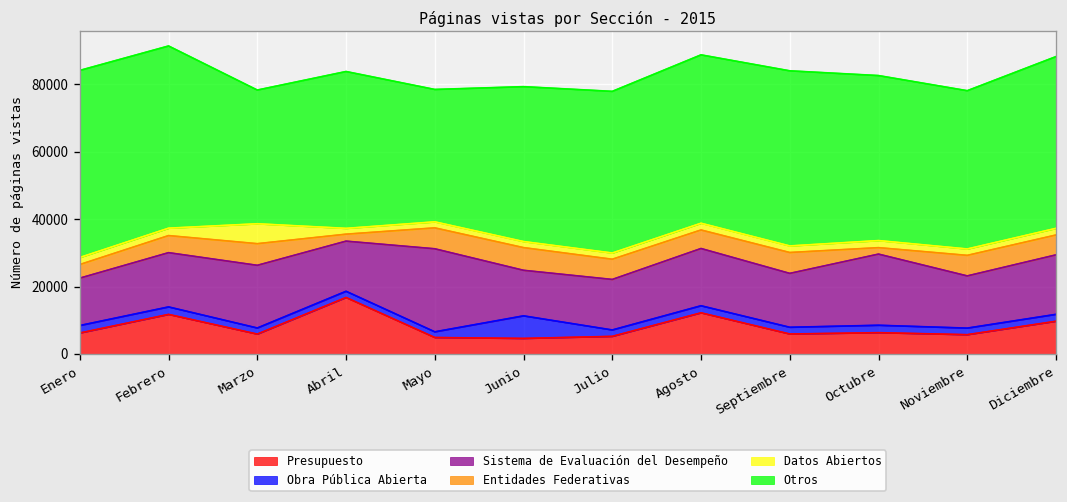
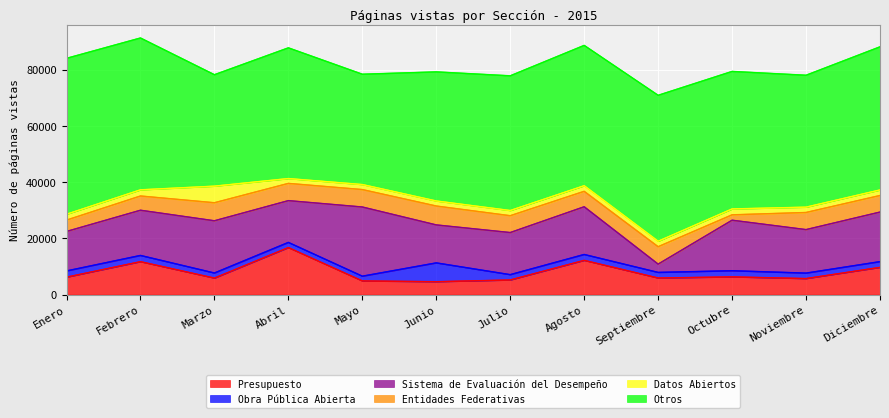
  {
    "Presupuesto": {
      "Enero": 6000,
      "Febrero": 12000,
      "Marzo": 6000,
      "Abril": 17000,
      "Mayo": 5000,
      "Junio": 5000,
      "Julio": 5000,
      "Agosto": 12000,
      "Septiembre": 6000,
      "Octubre": 6000,
      "Noviembre": 6000,
      "Diciembre": 10000
    },
    "Obra Pública Abierta": {
      "Enero": 2000,
      "Febrero": 2000,
      "Marzo": 2000,
      "Abril": 2000,
      "Mayo": 2000,
      "Junio": 7000,
      "Julio": 2000,
      "Agosto": 2000,
      "Septiembre": 2000,
      "Octubre": 2000,
      "Noviembre": 2000,
      "Diciembre": 2000
    },
    "Sistema de Evaluación del Desempeño": {
      "Enero": 14000,
      "Febrero": 16000,
      "Marzo": 19000,
      "Abril": 15000,
      "Mayo": 25000,
      "Junio": 14000,
      "Julio": 15000,
      "Agosto": 17000,
-     "Septiembre": 16000,
-     "Octubre": 21000,
+     "Septiembre": 3000,
+     "Octubre": 18000,
      "Noviembre": 16000,
      "Diciembre": 18000
    },
    "Entidades Federativas": {
      "Enero": 4000,
      "Febrero": 5000,
      "Marzo": 6000,
-     "Abril": 2000,
+     "Abril": 6000,
      "Mayo": 6000,
      "Junio": 7000,
      "Julio": 6000,
      "Agosto": 6000,
      "Septiembre": 6000,
      "Octubre": 2000,
      "Noviembre": 6000,
      "Diciembre": 6000
    },
    "Datos Abiertos": {
      "Enero": 2000,
      "Febrero": 2000,
      "Marzo": 6000,
      "Abril": 2000,
      "Mayo": 2000,
      "Junio": 2000,
      "Julio": 2000,
      "Agosto": 2000,
      "Septiembre": 2000,
      "Octubre": 2000,
      "Noviembre": 2000,
      "Diciembre": 2000
    },
    "Otros": {
      "Enero": 56000,
      "Febrero": 54000,
      "Marzo": 40000,
      "Abril": 47000,
      "Mayo": 39000,
      "Junio": 46000,
      "Julio": 48000,
      "Agosto": 50000,
      "Septiembre": 52000,
      "Octubre": 49000,
      "Noviembre": 47000,
      "Diciembre": 51000
    }
  }
